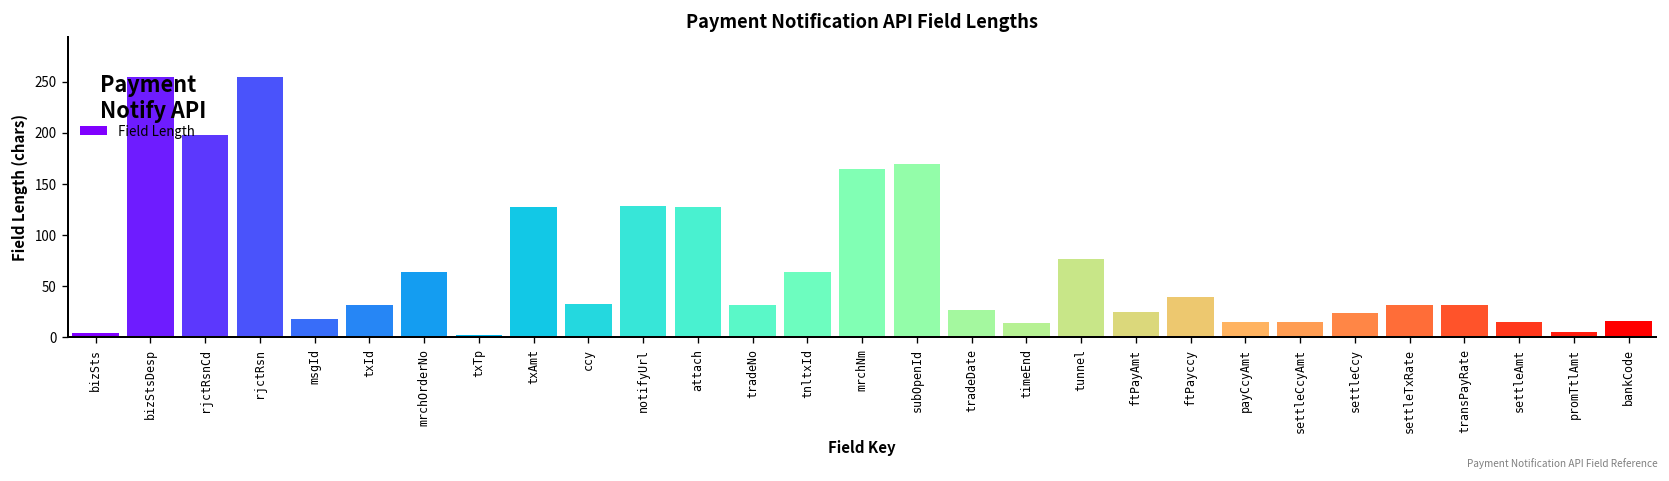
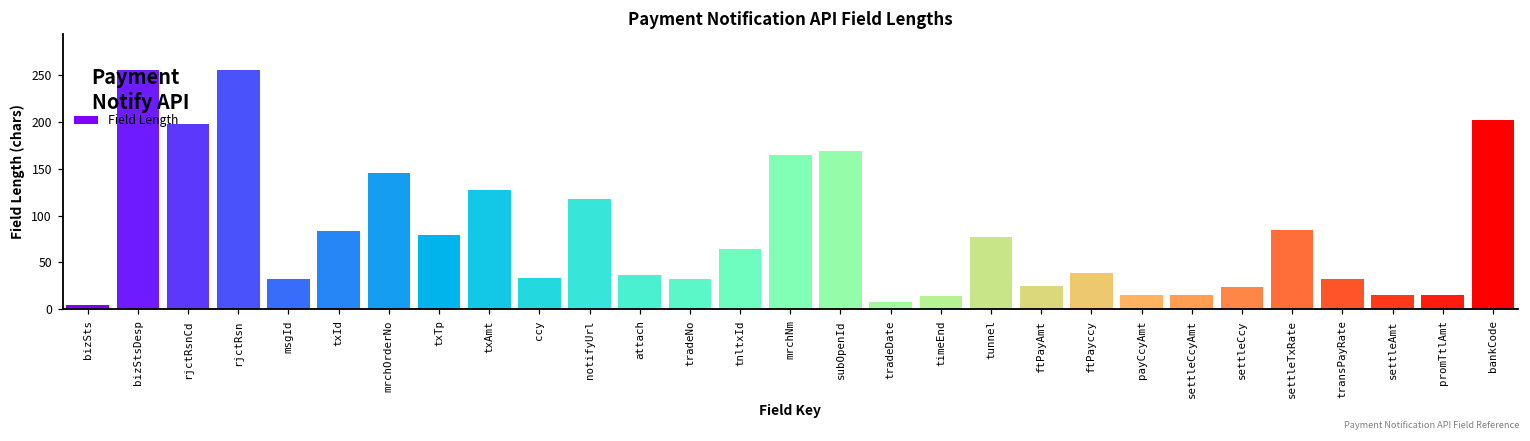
  {
    "bizSts": 0,
    "bizStsDesp": 260,
    "rjctRsnCd": 200,
    "rjctRsn": 260,
-   "msgId": 20,
-   "txId": 30,
-   "mrchOrderNo": 60,
-   "txTp": 0,
+   "msgId": 30,
+   "txId": 80,
+   "mrchOrderNo": 150,
+   "txTp": 80,
    "txAmt": 130,
    "ccy": 30,
-   "notifyUrl": 130,
-   "attach": 130,
+   "notifyUrl": 120,
+   "attach": 40,
    "tradeNo": 30,
    "tnltxId": 60,
    "mrchNm": 170,
    "subOpenId": 170,
-   "tradeDate": 30,
+   "tradeDate": 10,
    "timeEnd": 10,
    "tunnel": 80,
    "ftPayAmt": 30,
    "ftPayccy": 40,
    "payCcyAmt": 20,
    "settleCcyAmt": 20,
    "settleCcy": 20,
-   "settleTxRate": 30,
+   "settleTxRate": 90,
    "transPayRate": 30,
    "settleAmt": 20,
-   "promTtlAmt": 10,
-   "bankCode": 20
+   "promTtlAmt": 20,
+   "bankCode": 200
  }
